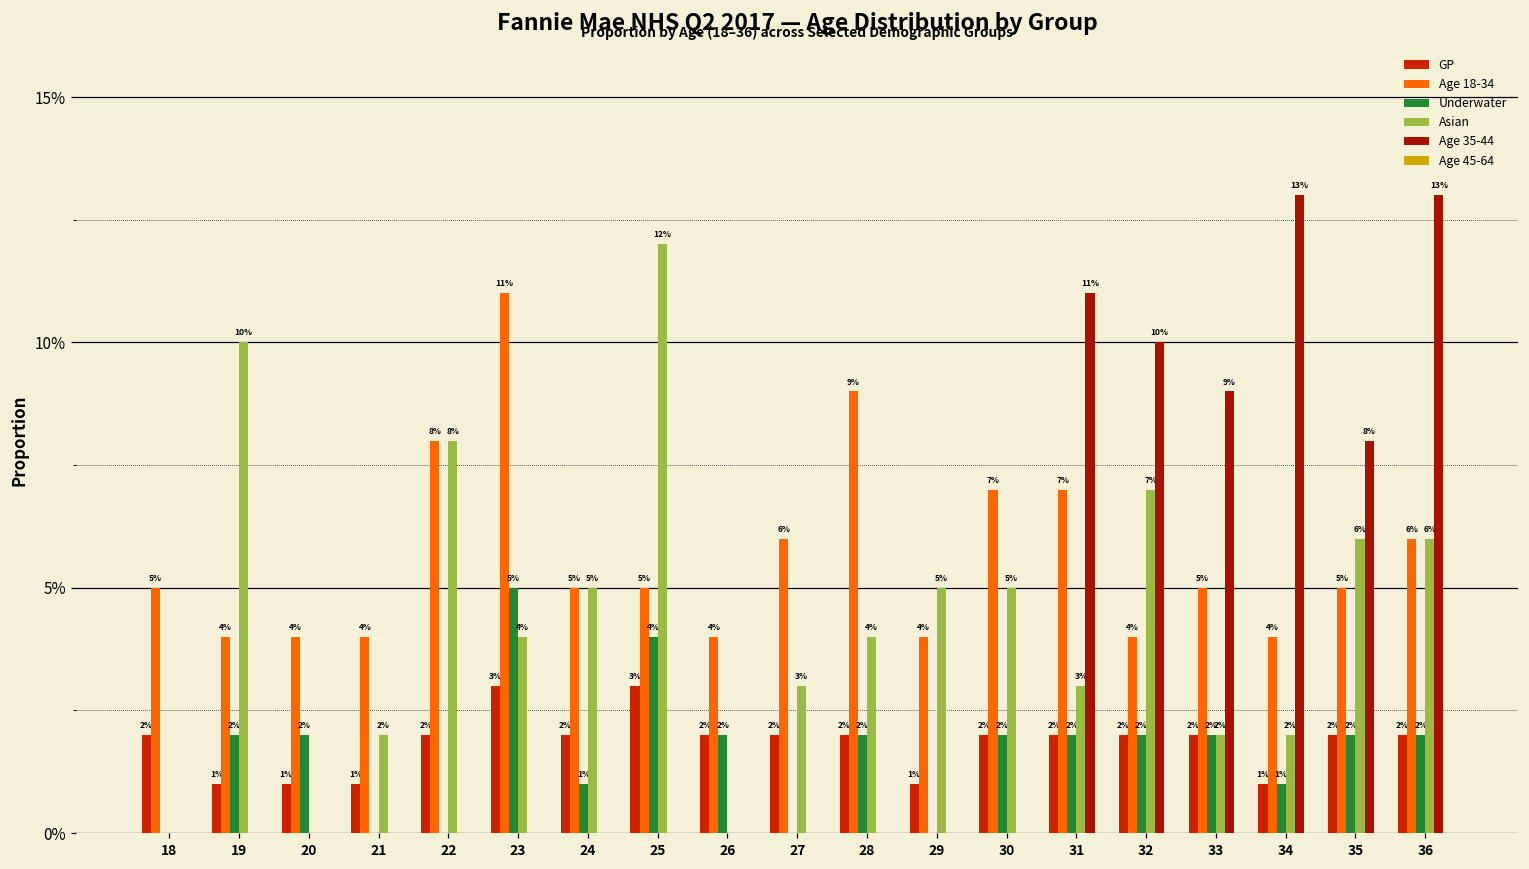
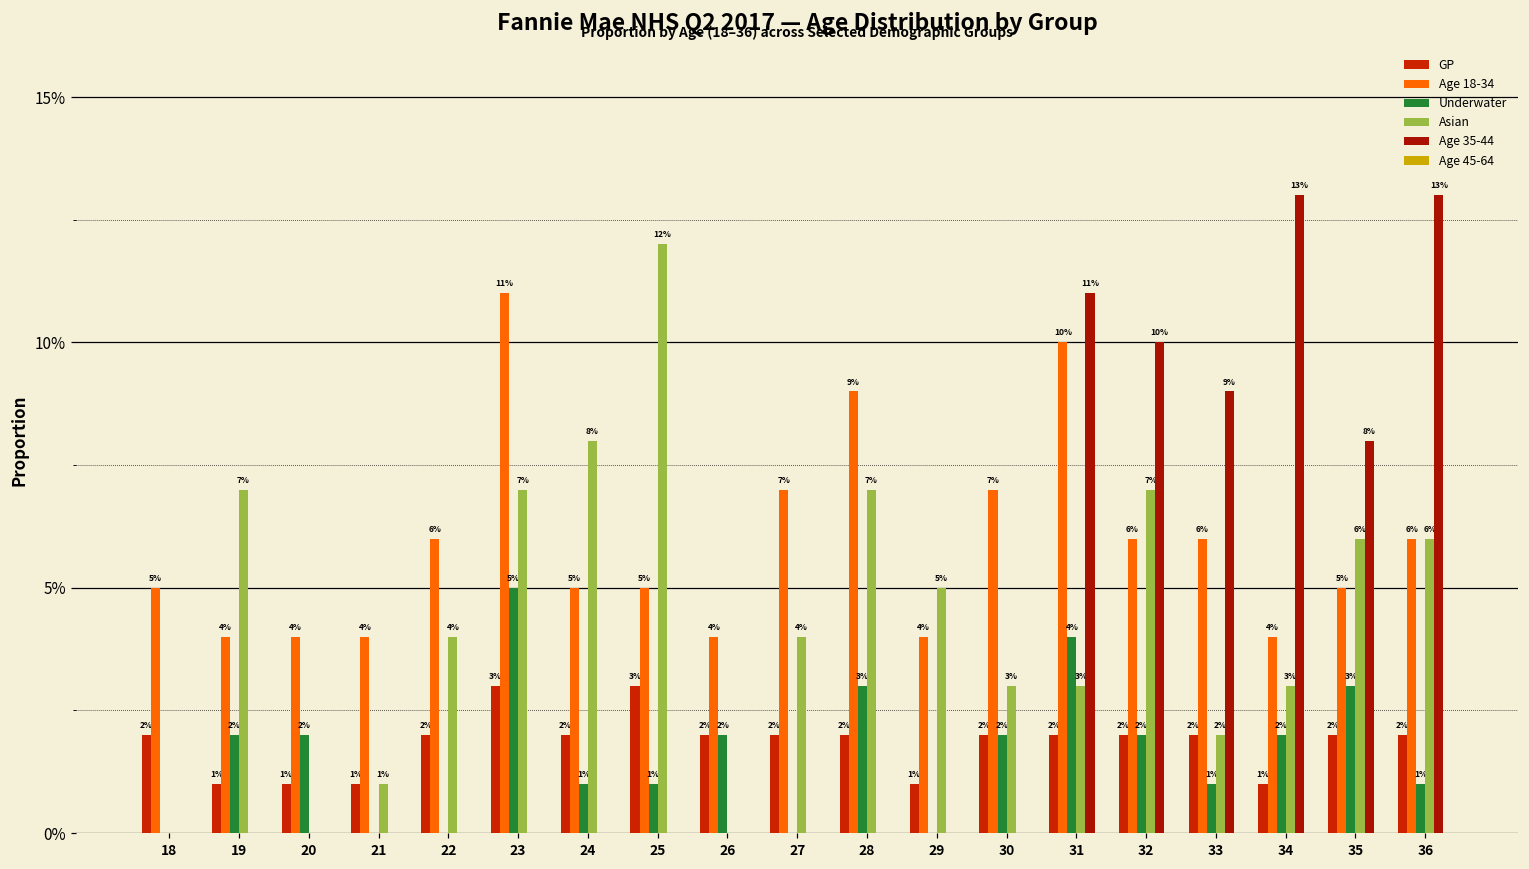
  {
    "Age 18-34": {
      "18": "5%",
      "19": "4%",
      "20": "4%",
      "21": "4%",
-     "22": "8%",
+     "22": "6%",
      "23": "11%",
      "24": "5%",
      "25": "5%",
      "26": "4%",
-     "27": "6%",
+     "27": "7%",
      "28": "9%",
      "29": "4%",
      "30": "7%",
-     "31": "7%",
-     "32": "4%",
-     "33": "5%",
+     "31": "10%",
+     "32": "6%",
+     "33": "6%",
      "34": "4%",
      "35": "5%",
      "36": "6%"
    },
    "Underwater": {
      "19": "2%",
      "20": "2%",
      "23": "5%",
      "24": "1%",
-     "25": "4%",
+     "25": "1%",
      "26": "2%",
-     "28": "2%",
+     "28": "3%",
      "30": "2%",
-     "31": "2%",
+     "31": "4%",
      "32": "2%",
-     "33": "2%",
-     "34": "1%",
-     "35": "2%",
-     "36": "2%"
+     "33": "1%",
+     "34": "2%",
+     "35": "3%",
+     "36": "1%"
    },
    "Asian": {
-     "19": "10%",
-     "21": "2%",
-     "22": "8%",
-     "23": "4%",
-     "24": "5%",
+     "19": "7%",
+     "21": "1%",
+     "22": "4%",
+     "23": "7%",
+     "24": "8%",
      "25": "12%",
-     "27": "3%",
-     "28": "4%",
+     "27": "4%",
+     "28": "7%",
      "29": "5%",
-     "30": "5%",
+     "30": "3%",
      "31": "3%",
      "32": "7%",
-     "34": "2%",
+     "34": "3%",
      "35": "6%",
      "36": "6%"
    },
    "Age 45-64": {
      "18": "0.0%",
      "19": "0.0%",
      "20": "0.0%",
      "21": "0.0%",
      "22": "0.0%",
      "23": "0.0%",
      "24": "0.0%",
      "25": "0.0%",
      "26": "0.0%",
      "27": "0.0%",
      "28": "0.0%",
      "29": "0.0%",
      "30": "0.0%",
      "31": "0.0%",
      "32": "0.0%",
      "33": "0.0%",
      "34": "0.0%",
      "35": "0.0%",
      "36": "0.0%"
    }
  }
